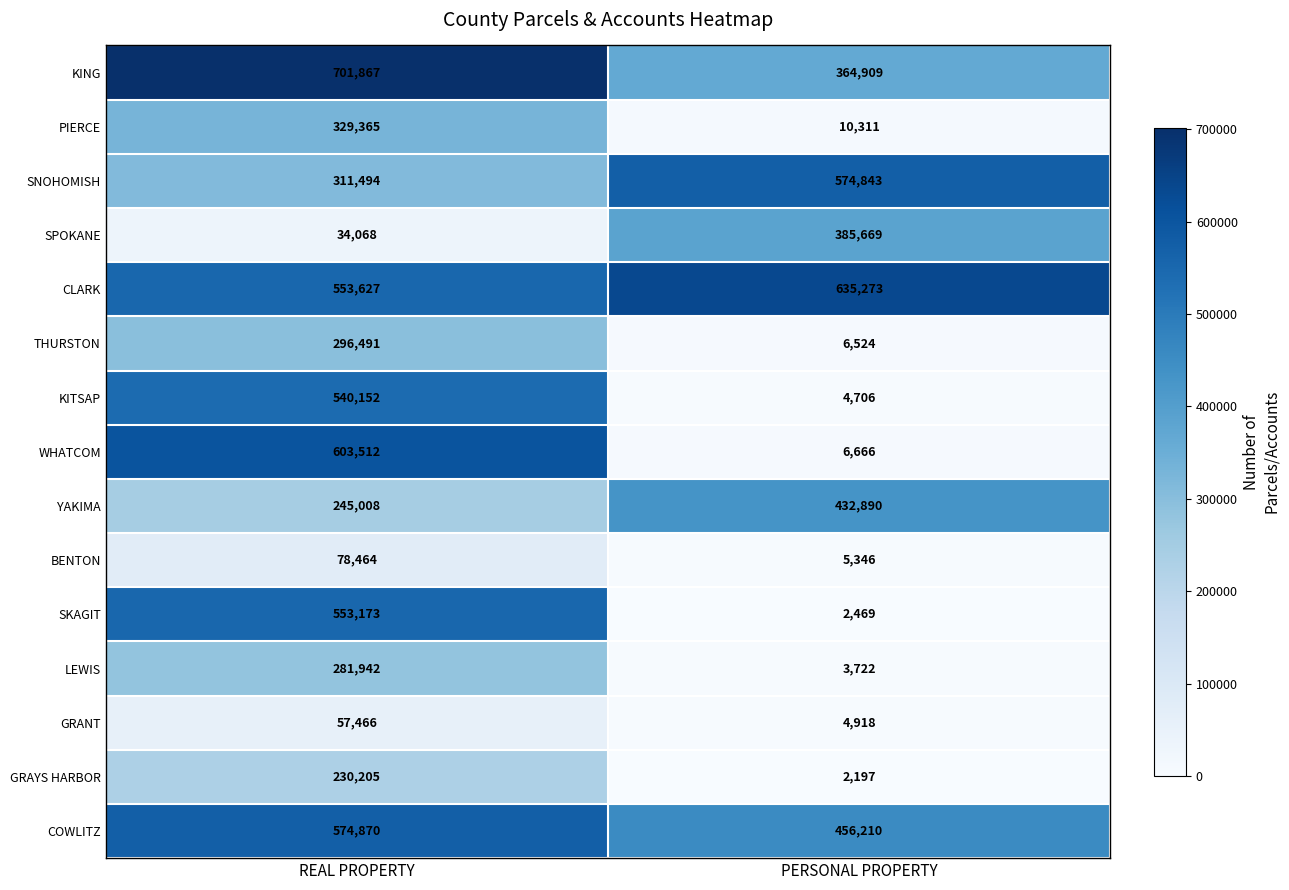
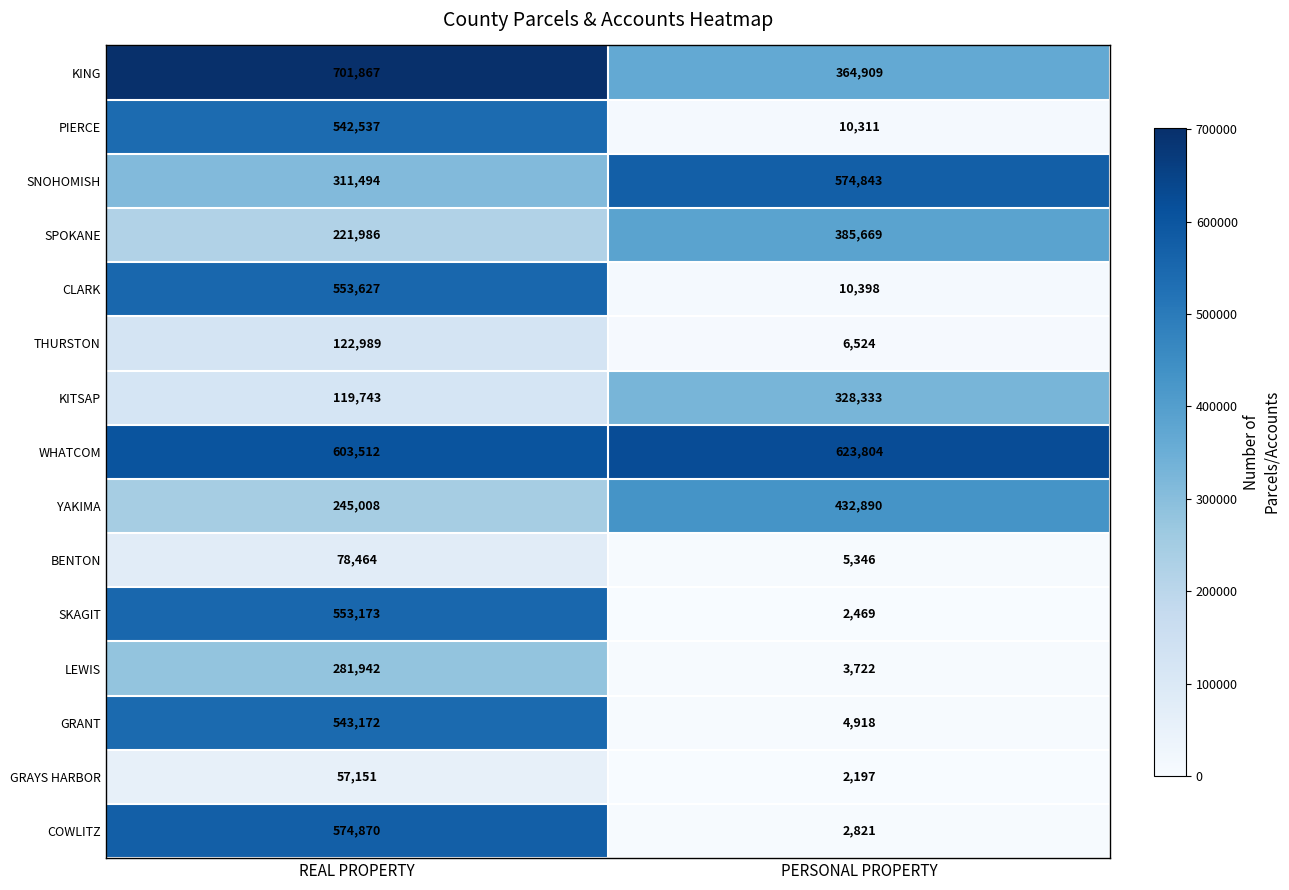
  {
    "KING": {
      "REAL PROPERTY": "701,867",
      "PERSONAL PROPERTY": "364,909"
    },
    "PIERCE": {
-     "REAL PROPERTY": "329,365",
+     "REAL PROPERTY": "542,537",
      "PERSONAL PROPERTY": "10,311"
    },
    "SNOHOMISH": {
      "REAL PROPERTY": "311,494",
      "PERSONAL PROPERTY": "574,843"
    },
    "SPOKANE": {
-     "REAL PROPERTY": "34,068",
+     "REAL PROPERTY": "221,986",
      "PERSONAL PROPERTY": "385,669"
    },
    "CLARK": {
      "REAL PROPERTY": "553,627",
-     "PERSONAL PROPERTY": "635,273"
+     "PERSONAL PROPERTY": "10,398"
    },
    "THURSTON": {
-     "REAL PROPERTY": "296,491",
+     "REAL PROPERTY": "122,989",
      "PERSONAL PROPERTY": "6,524"
    },
    "KITSAP": {
-     "REAL PROPERTY": "540,152",
-     "PERSONAL PROPERTY": "4,706"
+     "REAL PROPERTY": "119,743",
+     "PERSONAL PROPERTY": "328,333"
    },
    "WHATCOM": {
      "REAL PROPERTY": "603,512",
-     "PERSONAL PROPERTY": "6,666"
+     "PERSONAL PROPERTY": "623,804"
    },
    "YAKIMA": {
      "REAL PROPERTY": "245,008",
      "PERSONAL PROPERTY": "432,890"
    },
    "BENTON": {
      "REAL PROPERTY": "78,464",
      "PERSONAL PROPERTY": "5,346"
    },
    "SKAGIT": {
      "REAL PROPERTY": "553,173",
      "PERSONAL PROPERTY": "2,469"
    },
    "LEWIS": {
      "REAL PROPERTY": "281,942",
      "PERSONAL PROPERTY": "3,722"
    },
    "GRANT": {
-     "REAL PROPERTY": "57,466",
+     "REAL PROPERTY": "543,172",
      "PERSONAL PROPERTY": "4,918"
    },
    "GRAYS HARBOR": {
-     "REAL PROPERTY": "230,205",
+     "REAL PROPERTY": "57,151",
      "PERSONAL PROPERTY": "2,197"
    },
    "COWLITZ": {
      "REAL PROPERTY": "574,870",
-     "PERSONAL PROPERTY": "456,210"
+     "PERSONAL PROPERTY": "2,821"
    }
  }
